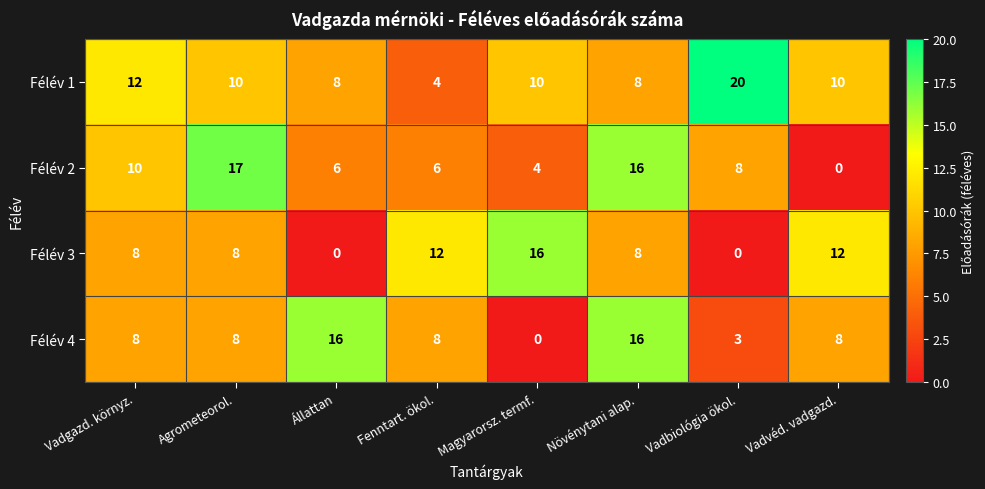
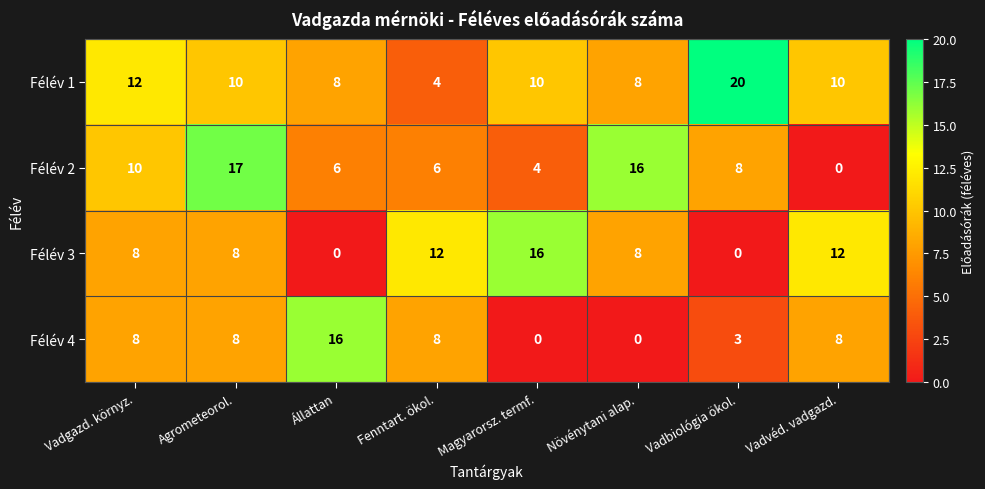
  {
    "Félév 1": {
      "Vadgazd. környz.": 12,
      "Agrometeorol.": 10,
      "Állattan": 8,
      "Fenntart. ökol.": 4,
      "Magyarorsz. termf.": 10,
      "Növénytani alap.": 8,
      "Vadbiológia ökol.": 20,
      "Vadvéd. vadgazd.": 10
    },
    "Félév 2": {
      "Vadgazd. környz.": 10,
      "Agrometeorol.": 17,
      "Állattan": 6,
      "Fenntart. ökol.": 6,
      "Magyarorsz. termf.": 4,
      "Növénytani alap.": 16,
      "Vadbiológia ökol.": 8,
      "Vadvéd. vadgazd.": 0
    },
    "Félév 3": {
      "Vadgazd. környz.": 8,
      "Agrometeorol.": 8,
      "Állattan": 0,
      "Fenntart. ökol.": 12,
      "Magyarorsz. termf.": 16,
      "Növénytani alap.": 8,
      "Vadbiológia ökol.": 0,
      "Vadvéd. vadgazd.": 12
    },
    "Félév 4": {
      "Vadgazd. környz.": 8,
      "Agrometeorol.": 8,
      "Állattan": 16,
      "Fenntart. ökol.": 8,
      "Magyarorsz. termf.": 0,
-     "Növénytani alap.": 16,
+     "Növénytani alap.": 0,
      "Vadbiológia ökol.": 3,
      "Vadvéd. vadgazd.": 8
    }
  }
